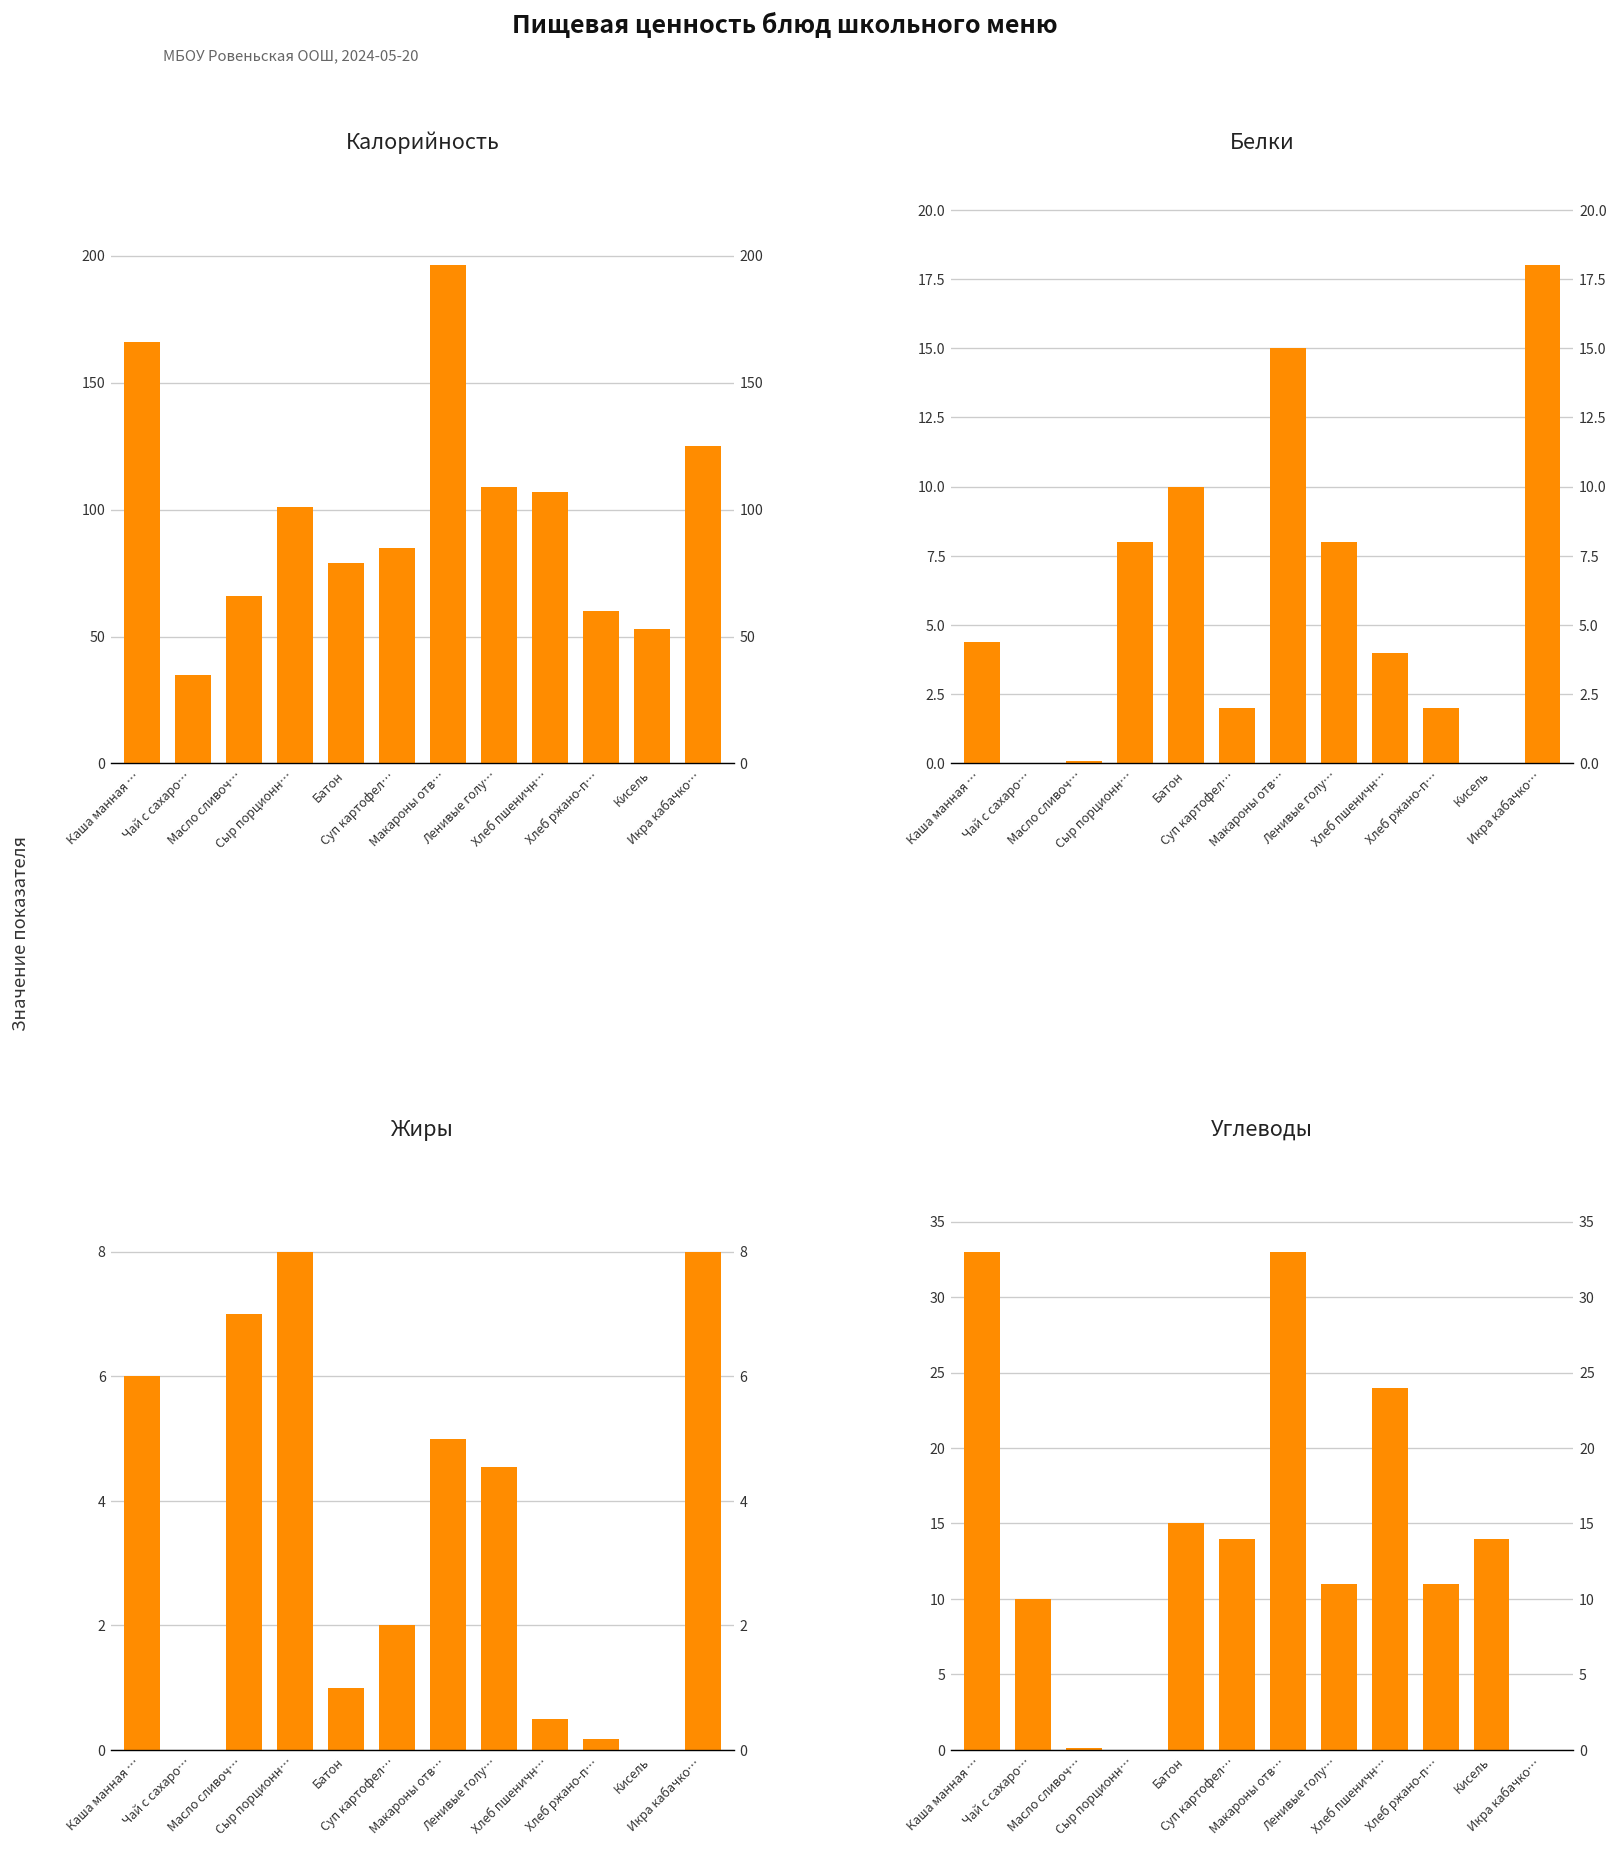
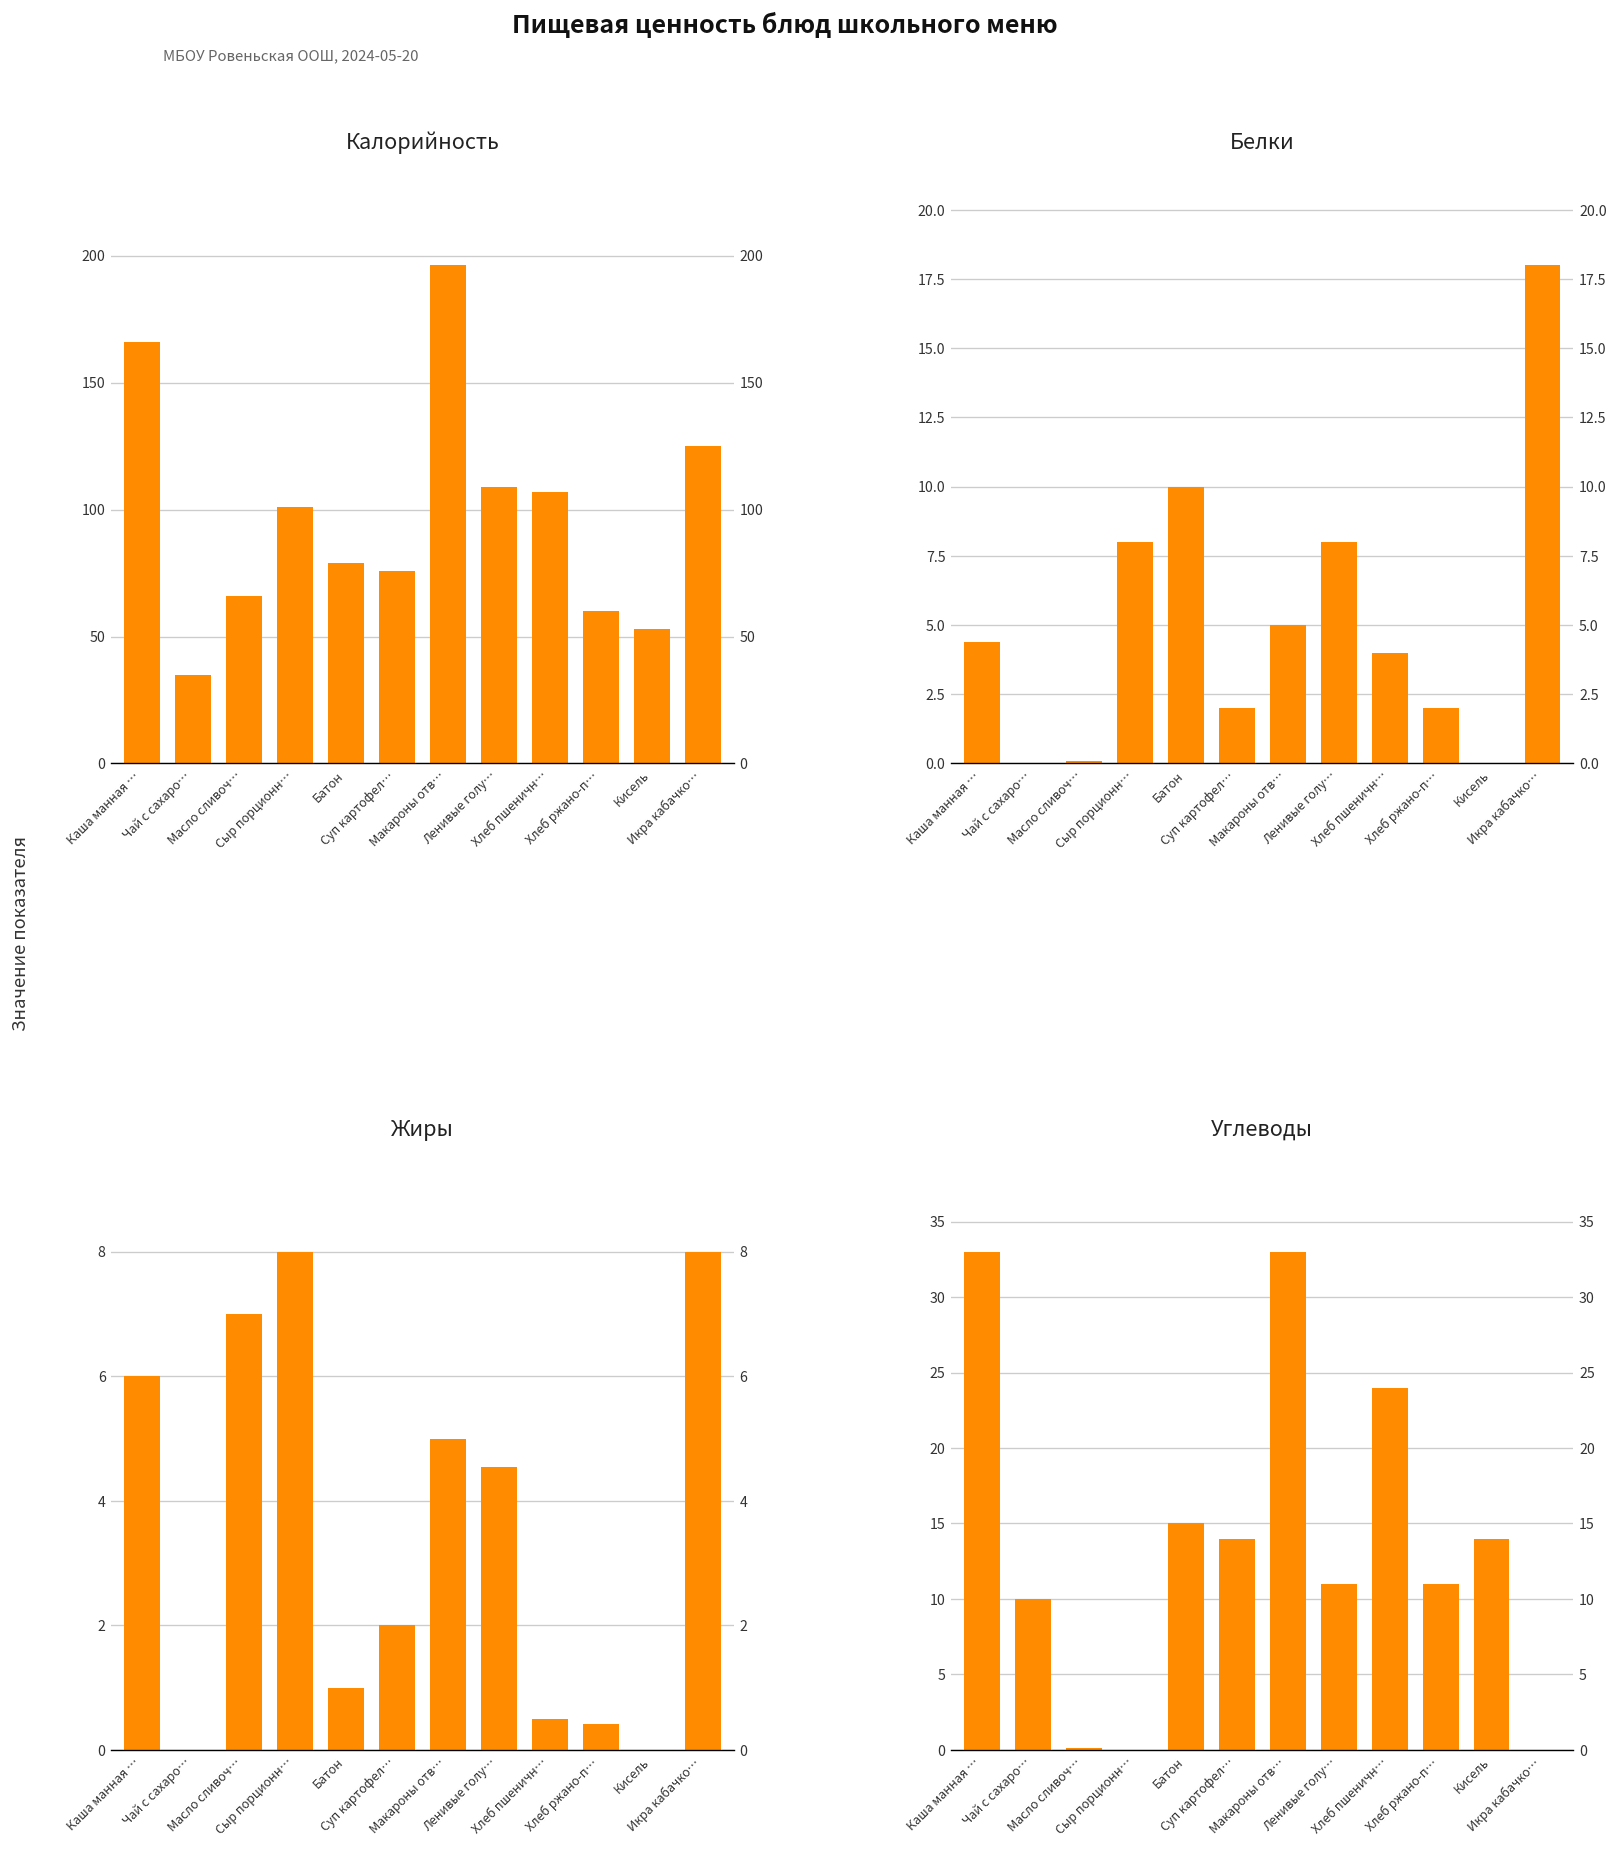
  {
    "Калорийность": {
      "Каша манная …": 166,
      "Чай с сахаро…": 35,
      "Масло сливоч…": 66,
      "Сыр порционн…": 101,
      "Батон": 79,
-     "Суп картофел…": 85,
+     "Суп картофел…": 76,
      "Макароны отв…": 196,
      "Ленивые голу…": 109,
      "Хлеб пшеничн…": 107,
      "Хлеб ржано-п…": 60,
      "Кисель": 53,
      "Икра кабачко…": 125
    },
    "Белки": {
      "Каша манная …": 4.4,
      "Чай с сахаро…": 0,
      "Сыр порционн…": 8,
      "Батон": 10,
      "Суп картофел…": 2,
-     "Макароны отв…": 15,
+     "Макароны отв…": 5,
      "Ленивые голу…": 8,
      "Хлеб пшеничн…": 4,
      "Хлеб ржано-п…": 2,
      "Кисель": 0,
      "Икра кабачко…": 18
    },
    "Жиры": {
      "Каша манная …": 6.0,
      "Чай с сахаро…": 0.0,
      "Масло сливоч…": 7.0,
      "Сыр порционн…": 8.0,
      "Батон": 1.0,
      "Суп картофел…": 2.0,
      "Макароны отв…": 5.0,
      "Ленивые голу…": 4.5,
      "Хлеб пшеничн…": 0.5,
-     "Хлеб ржано-п…": 0.2,
+     "Хлеб ржано-п…": 0.4,
      "Кисель": 0.0,
      "Икра кабачко…": 8.0
    },
    "Углеводы": {
      "Каша манная …": 33.0,
      "Чай с сахаро…": 10.0,
      "Сыр порционн…": 0.0,
      "Батон": 15.0,
      "Суп картофел…": 14.0,
      "Макароны отв…": 33.0,
      "Ленивые голу…": 11.0,
      "Хлеб пшеничн…": 24.0,
      "Хлеб ржано-п…": 11.0,
      "Кисель": 14.0,
      "Икра кабачко…": 0.0
    }
  }
